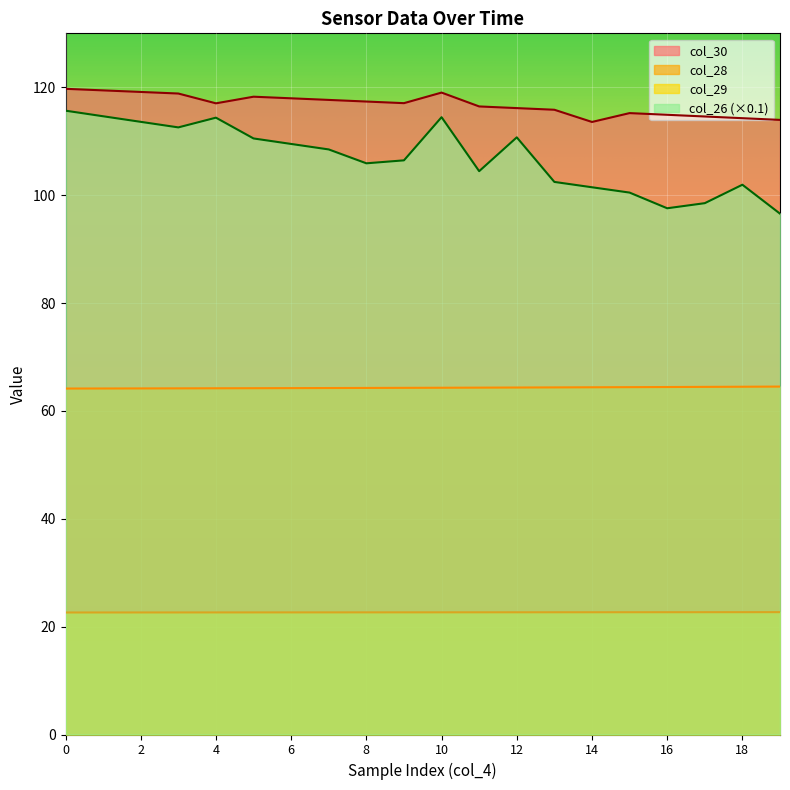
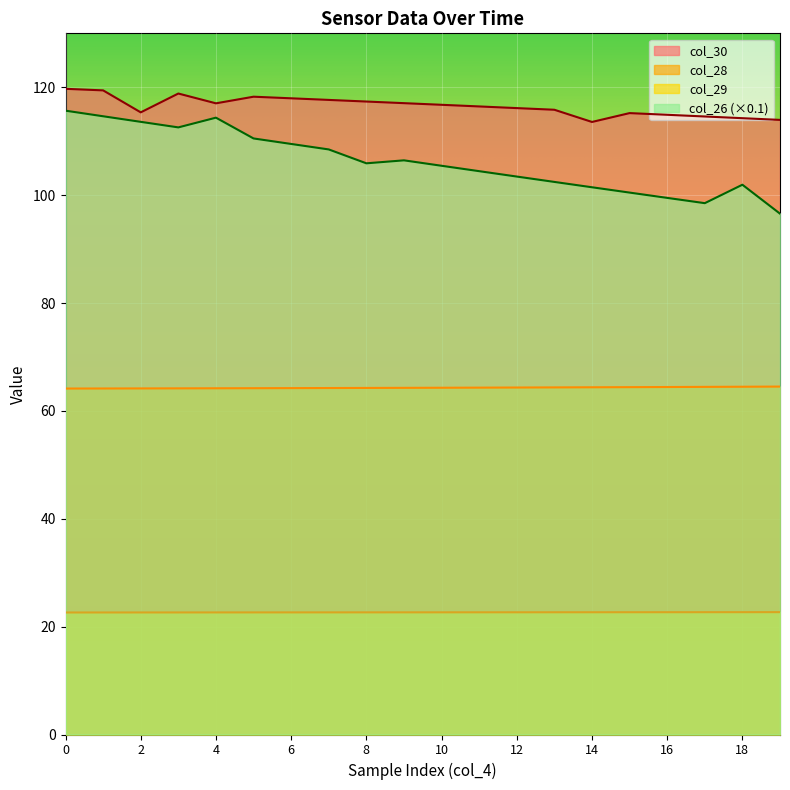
  {
    "col_30": {
      "0": 120,
-     "2": 119,
+     "2": 115,
      "4": 117,
      "6": 118,
      "8": 117,
-     "10": 119,
+     "10": 117,
      "12": 116,
      "14": 114
    },
    "col_26 (×0.1)": {
      "0": 116,
      "2": 114,
      "4": 114,
      "6": 109,
      "8": 106,
-     "10": 114,
-     "12": 111,
+     "10": 105,
+     "12": 103,
      "14": 101,
-     "16": 98,
+     "16": 99,
      "18": 102
    }
  }
